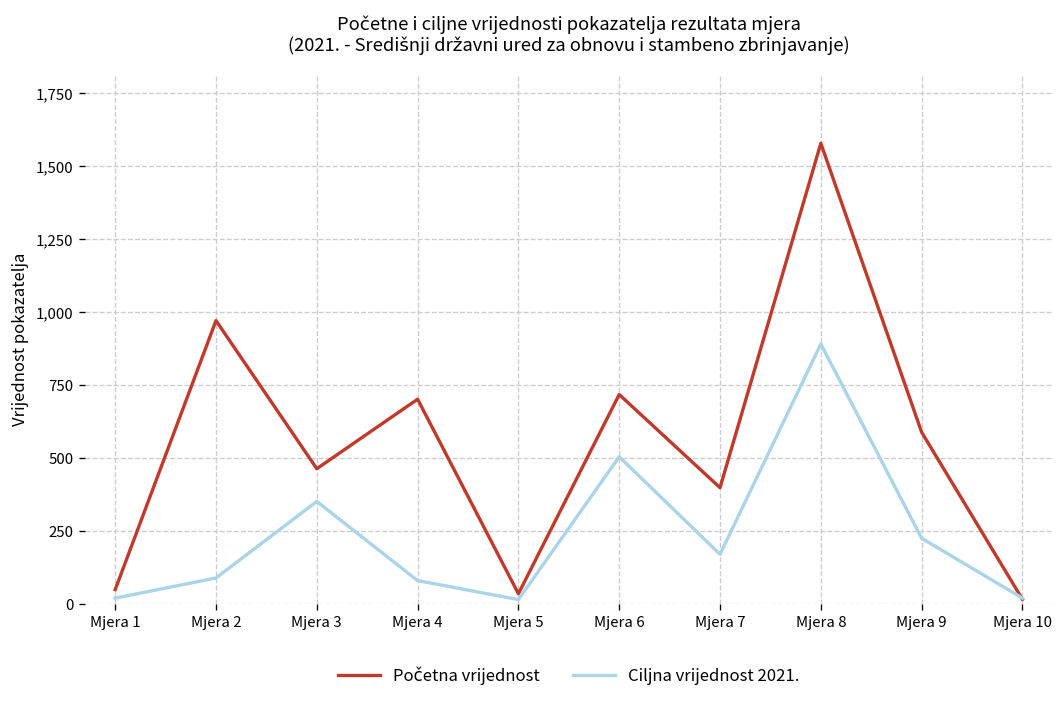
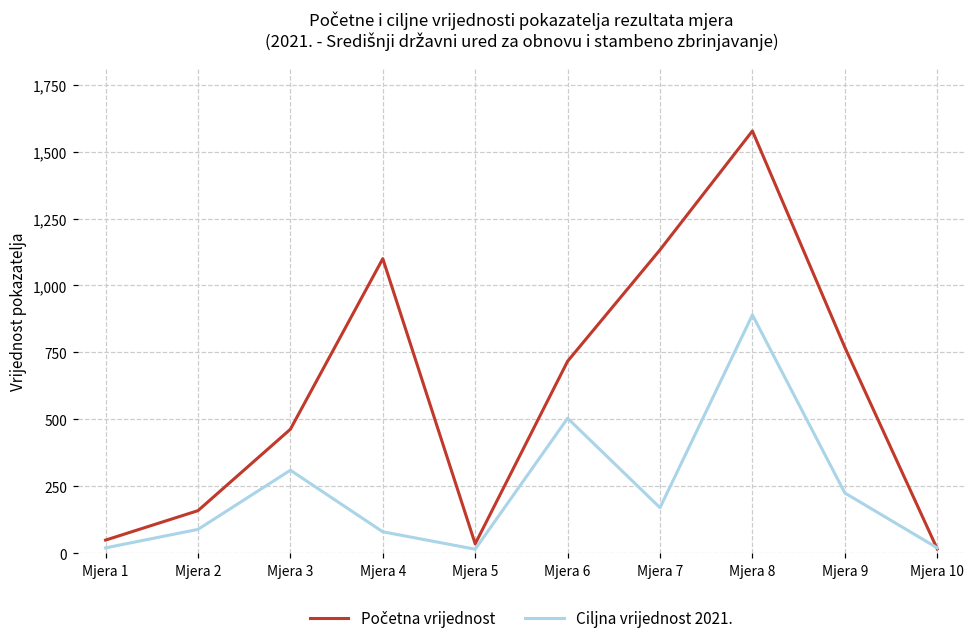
  {
    "Početna vrijednost": {
      "Mjera 1": "50",
-     "Mjera 2": "970",
+     "Mjera 2": "160",
      "Mjera 3": "460",
-     "Mjera 4": "700",
+     "Mjera 4": "1,100",
      "Mjera 5": "40",
      "Mjera 6": "720",
-     "Mjera 7": "400",
+     "Mjera 7": "1,130",
      "Mjera 8": "1,580",
-     "Mjera 9": "590"
+     "Mjera 9": "770"
    },
    "Ciljna vrijednost 2021.": {
      "Mjera 1": "20",
      "Mjera 2": "90",
-     "Mjera 3": "350",
+     "Mjera 3": "310",
      "Mjera 4": "80",
      "Mjera 5": "20",
      "Mjera 6": "500",
      "Mjera 7": "170",
      "Mjera 8": "890",
      "Mjera 9": "230"
    }
  }
